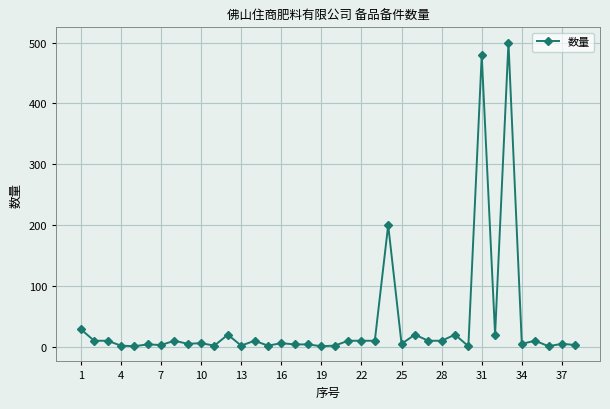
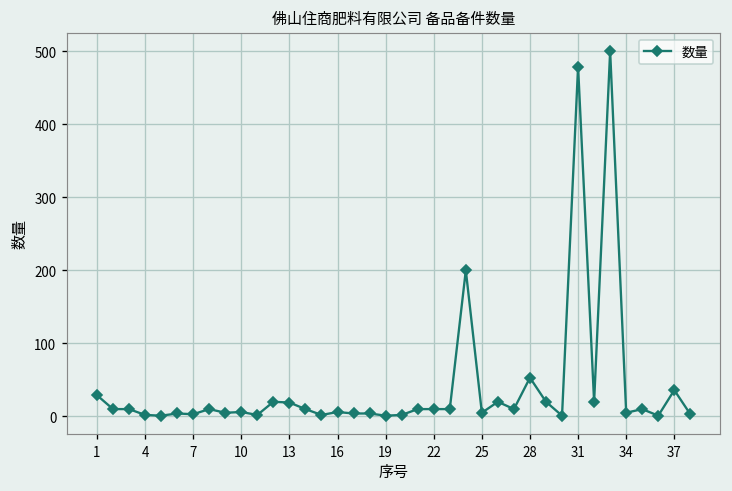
  {
    "1": 30,
    "4": 0,
    "7": 0,
    "10": 10,
-   "13": 0,
+   "13": 20,
    "16": 10,
    "19": 0,
    "22": 10,
    "25": 10,
-   "28": 10,
+   "28": 50,
    "31": 480,
    "34": 10,
-   "37": 10
+   "37": 40
  }
